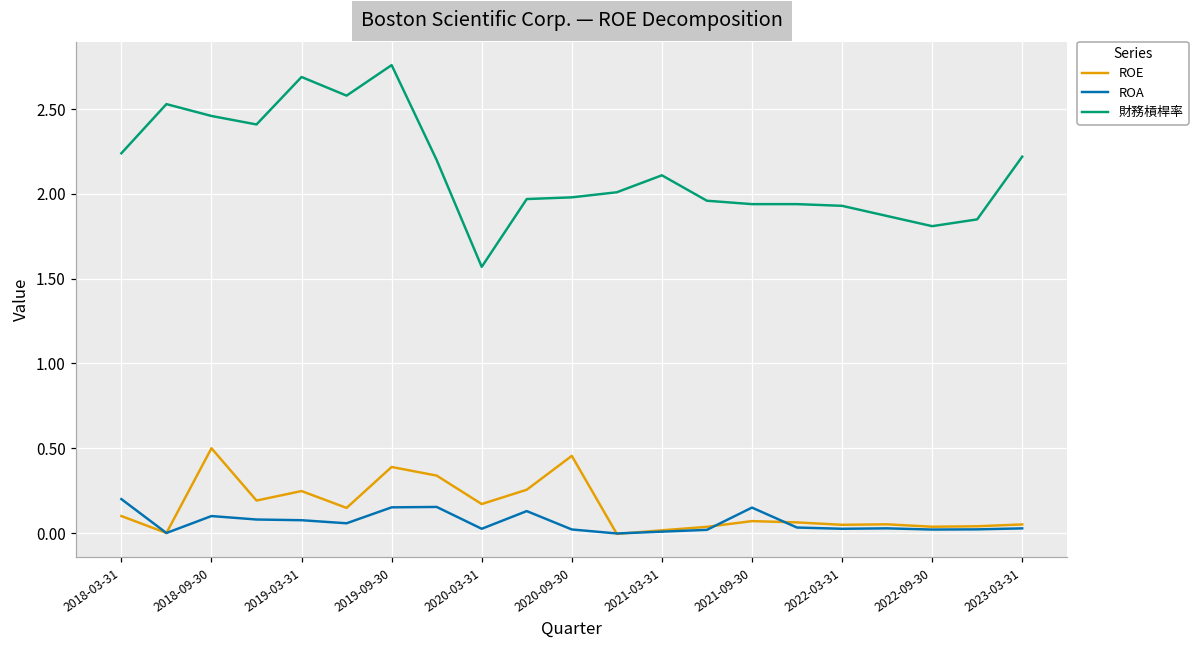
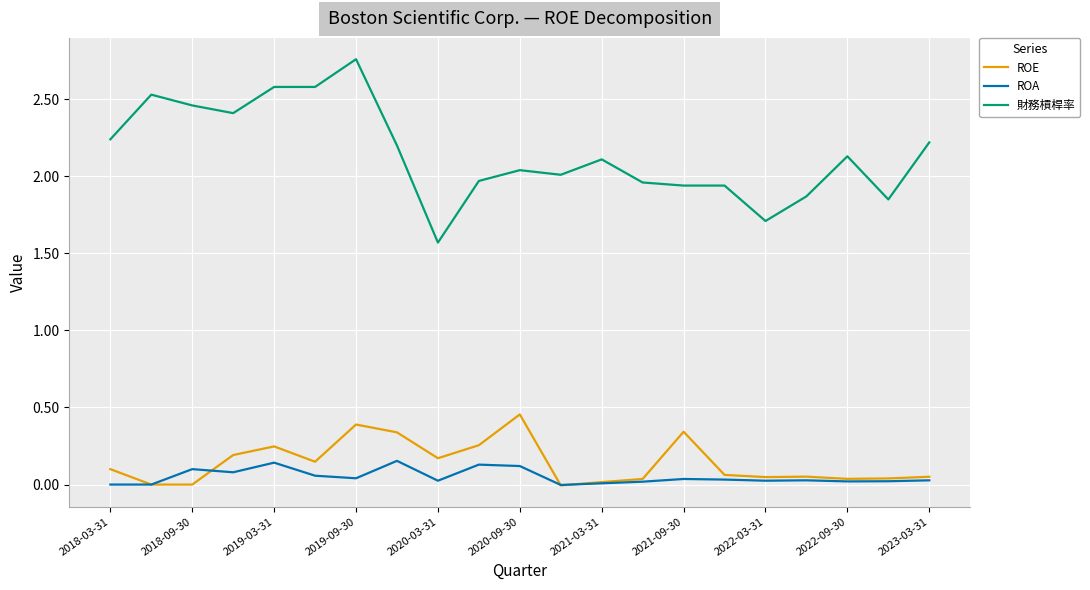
  {
    "ROE": {
      "2018-03-31": 0.10,
-     "2018-09-30": 0.5,
+     "2018-09-30": 0.0,
      "2019-03-31": 0.25,
      "2019-09-30": 0.39,
      "2020-03-31": 0.17,
      "2020-09-30": 0.46,
-     "2021-09-30": 0.07,
+     "2021-09-30": 0.34,
      "2022-03-31": 0.05,
      "2022-09-30": 0.04,
      "2023-03-31": 0.05
    },
    "ROA": {
-     "2018-03-31": 0.2,
+     "2018-03-31": 0.0,
      "2018-09-30": 0.10,
-     "2019-03-31": 0.08,
-     "2019-09-30": 0.15,
+     "2019-03-31": 0.14,
+     "2019-09-30": 0.04,
      "2020-03-31": 0.02,
-     "2020-09-30": 0.02,
-     "2021-09-30": 0.15,
+     "2020-09-30": 0.12,
+     "2021-09-30": 0.04,
      "2022-03-31": 0.03,
      "2022-09-30": 0.02,
      "2023-03-31": 0.03
    },
    "財務槓桿率": {
      "2018-03-31": 2.24,
      "2018-09-30": 2.46,
-     "2019-03-31": 2.69,
+     "2019-03-31": 2.58,
      "2019-09-30": 2.76,
      "2020-03-31": 1.57,
-     "2020-09-30": 1.98,
+     "2020-09-30": 2.04,
      "2021-03-31": 2.11,
      "2021-09-30": 1.94,
-     "2022-03-31": 1.93,
-     "2022-09-30": 1.81,
+     "2022-03-31": 1.71,
+     "2022-09-30": 2.13,
      "2023-03-31": 2.22
    }
  }
